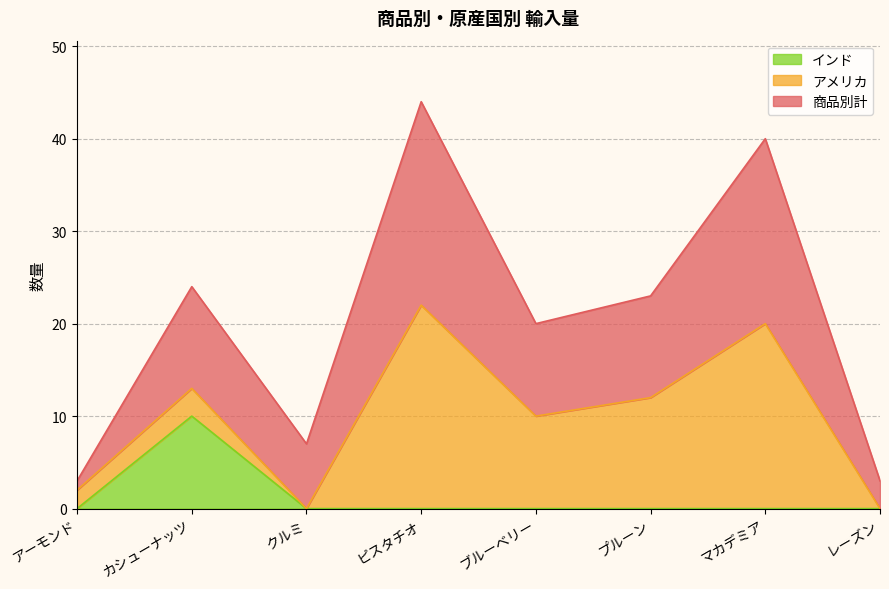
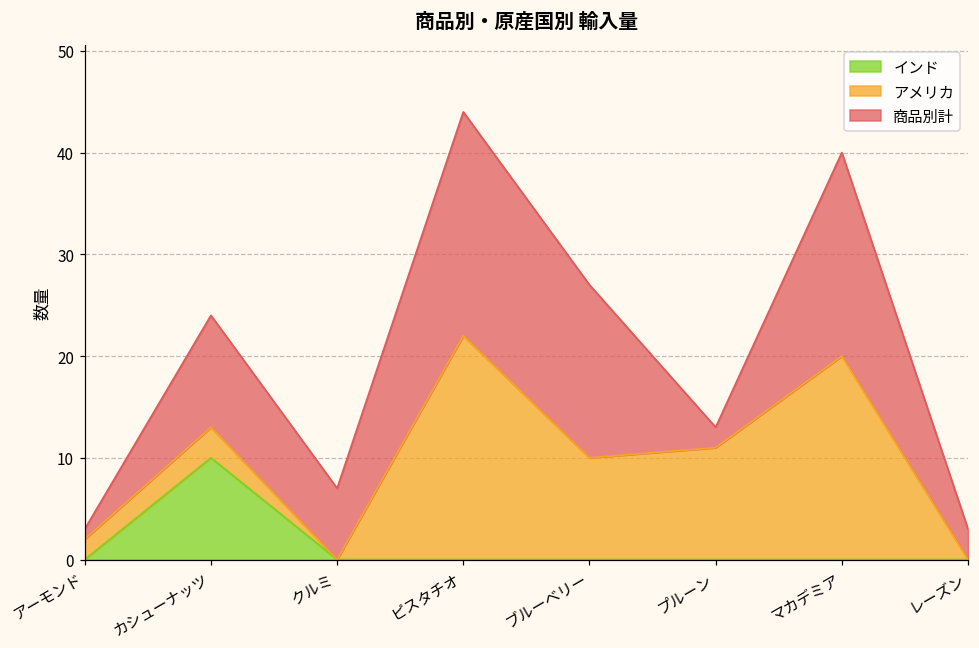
  {
    "インド": {
      "アーモンド": 0,
      "カシューナッツ": 10,
      "ピスタチオ": 0,
      "ブルーベリー": 0,
      "プルーン": 0,
      "マカデミア": 0
    },
    "アメリカ": {
      "アーモンド": 2,
      "カシューナッツ": 3,
      "ピスタチオ": 22,
      "ブルーベリー": 10,
-     "プルーン": 12,
+     "プルーン": 11,
      "マカデミア": 20
    },
    "商品別計": {
      "アーモンド": 1,
      "カシューナッツ": 11,
      "クルミ": 7,
      "ピスタチオ": 22,
-     "ブルーベリー": 10,
-     "プルーン": 11,
+     "ブルーベリー": 17,
+     "プルーン": 2,
      "マカデミア": 20,
      "レーズン": 3
    }
  }
